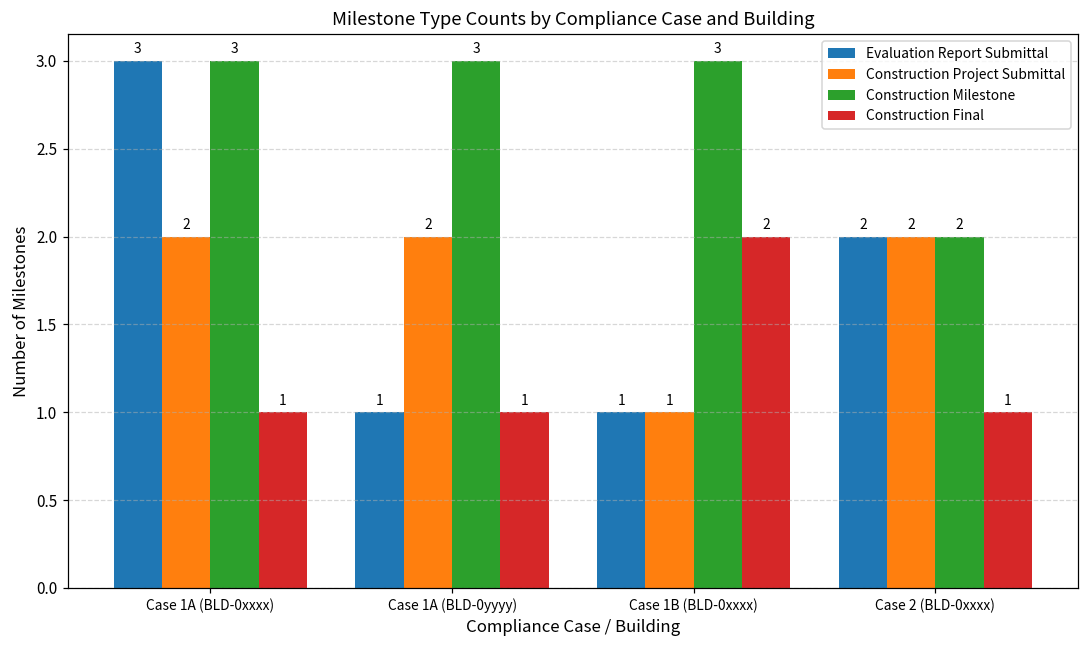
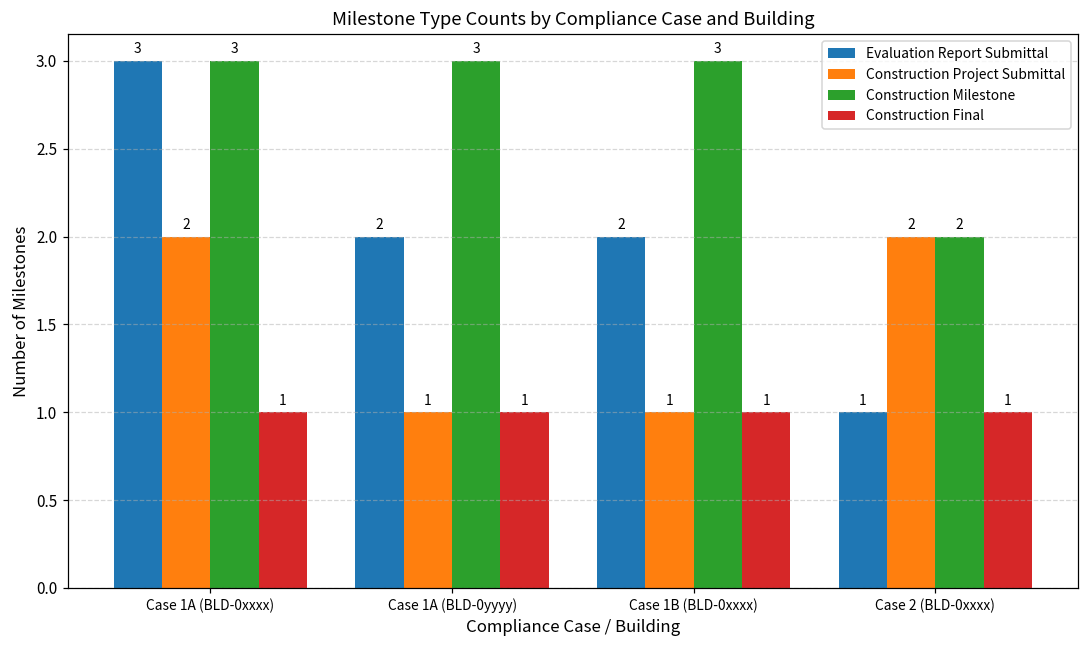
  {
    "Evaluation Report Submittal": {
      "Case 1A (BLD-0xxxx)": 3,
-     "Case 1A (BLD-0yyyy)": 1,
-     "Case 1B (BLD-0xxxx)": 1,
-     "Case 2 (BLD-0xxxx)": 2
+     "Case 1A (BLD-0yyyy)": 2,
+     "Case 1B (BLD-0xxxx)": 2,
+     "Case 2 (BLD-0xxxx)": 1
    },
    "Construction Project Submittal": {
      "Case 1A (BLD-0xxxx)": 2,
-     "Case 1A (BLD-0yyyy)": 2,
+     "Case 1A (BLD-0yyyy)": 1,
      "Case 1B (BLD-0xxxx)": 1,
      "Case 2 (BLD-0xxxx)": 2
    },
    "Construction Milestone": {
      "Case 1A (BLD-0xxxx)": 3,
      "Case 1A (BLD-0yyyy)": 3,
      "Case 1B (BLD-0xxxx)": 3,
      "Case 2 (BLD-0xxxx)": 2
    },
    "Construction Final": {
      "Case 1A (BLD-0xxxx)": 1,
      "Case 1A (BLD-0yyyy)": 1,
-     "Case 1B (BLD-0xxxx)": 2,
+     "Case 1B (BLD-0xxxx)": 1,
      "Case 2 (BLD-0xxxx)": 1
    }
  }
